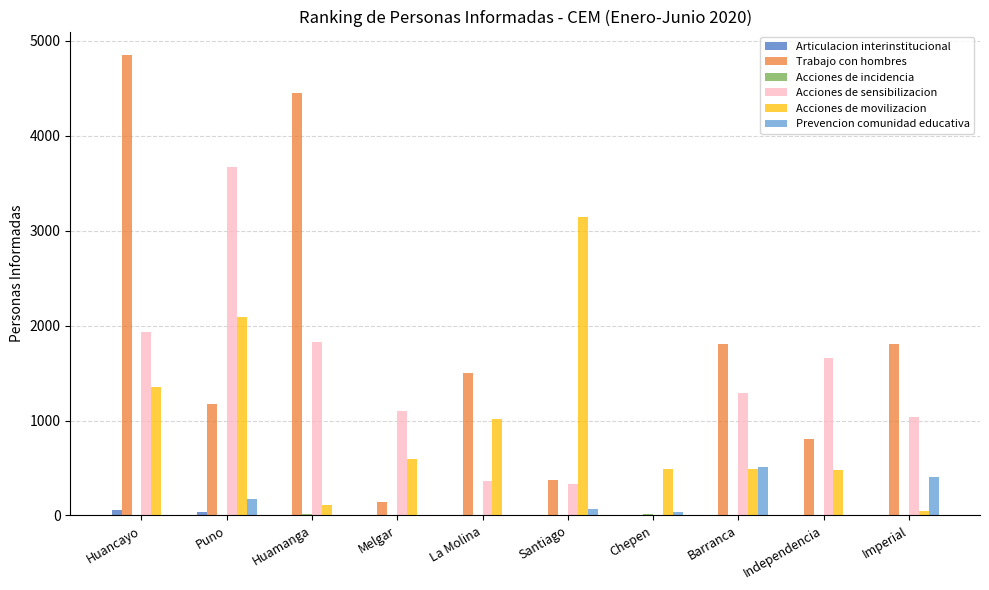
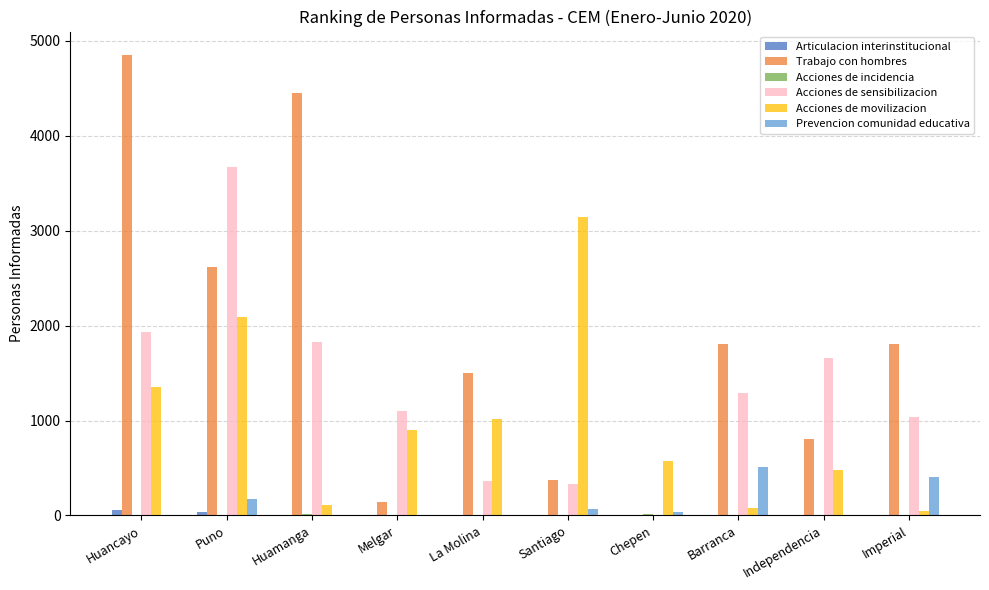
  {
    "Trabajo con hombres": {
      "Huancayo": 4900,
-     "Puno": 1200,
+     "Puno": 2600,
      "Huamanga": 4500,
      "Melgar": 100,
      "La Molina": 1500,
      "Santiago": 400,
      "Chepen": 0,
      "Barranca": 1800,
      "Independencia": 800,
      "Imperial": 1800
    },
    "Acciones de incidencia": {
      "Huancayo": 0,
      "Puno": 0,
      "Melgar": 0,
      "La Molina": 0,
      "Santiago": 0,
      "Barranca": 0,
      "Independencia": 0,
      "Imperial": 0
    },
    "Acciones de sensibilizacion": {
      "Huancayo": 1900,
      "Puno": 3700,
      "Huamanga": 1800,
      "Melgar": 1100,
      "La Molina": 400,
      "Santiago": 300,
      "Chepen": 0,
      "Barranca": 1300,
      "Independencia": 1700,
      "Imperial": 1000
    },
    "Acciones de movilizacion": {
      "Huancayo": 1400,
      "Puno": 2100,
      "Huamanga": 100,
-     "Melgar": 600,
+     "Melgar": 900,
      "La Molina": 1000,
      "Santiago": 3100,
-     "Chepen": 500,
-     "Barranca": 500,
+     "Chepen": 600,
+     "Barranca": 100,
      "Independencia": 500,
      "Imperial": 0
    }
  }
